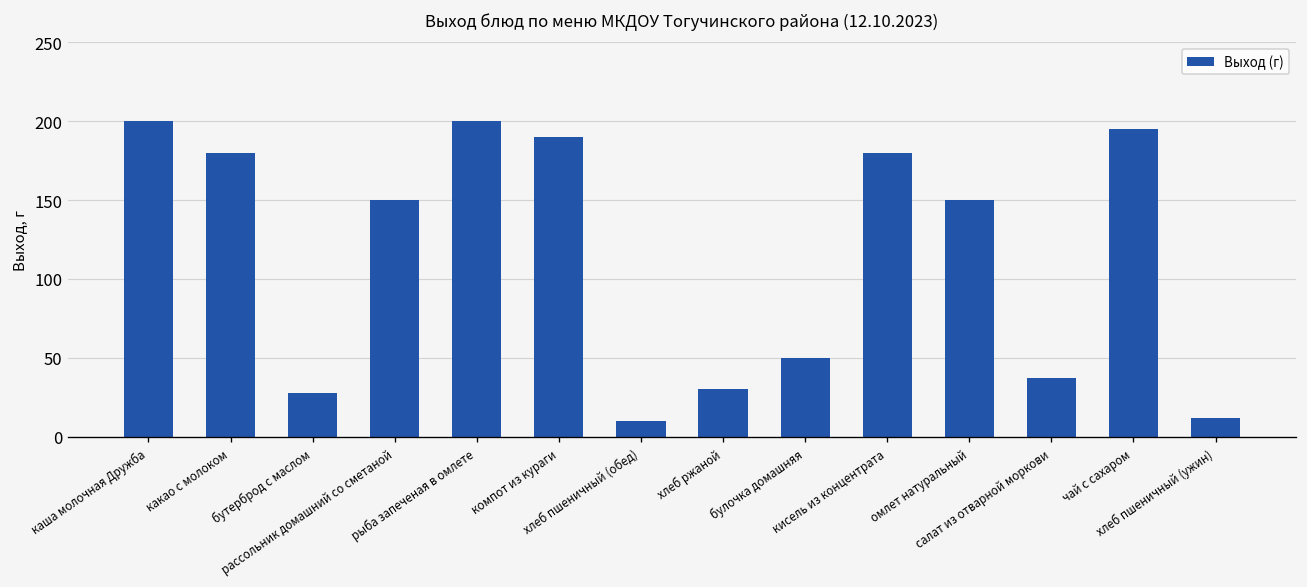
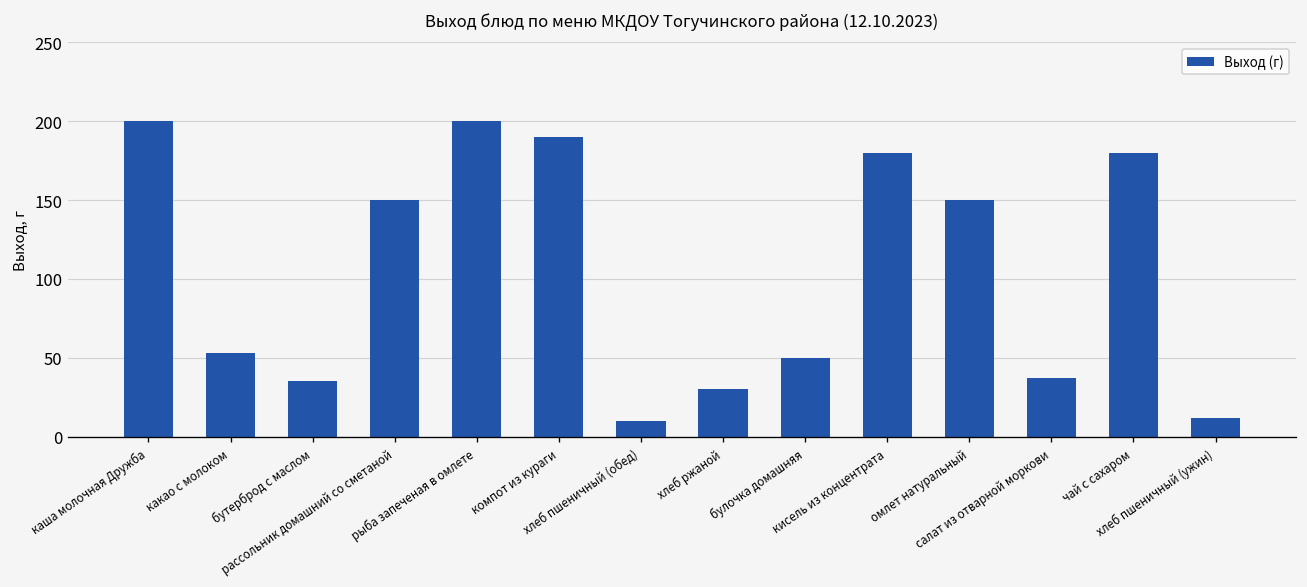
  {
    "каша молочная Дружба": 200,
-   "какао с молоком": 180,
-   "бутерброд с маслом": 28,
+   "какао с молоком": 53,
+   "бутерброд с маслом": 35,
    "рассольник домашний со сметаной": 150,
    "рыба запеченая в омлете": 200,
    "компот из кураги": 190,
    "хлеб пшеничный (обед)": 10,
    "хлеб ржаной": 30,
    "булочка домашняя": 50,
    "кисель из концентрата": 180,
    "омлет натуральный": 150,
    "салат из отварной моркови": 37,
-   "чай с сахаром": 195,
+   "чай с сахаром": 180,
    "хлеб пшеничный (ужин)": 12
  }
